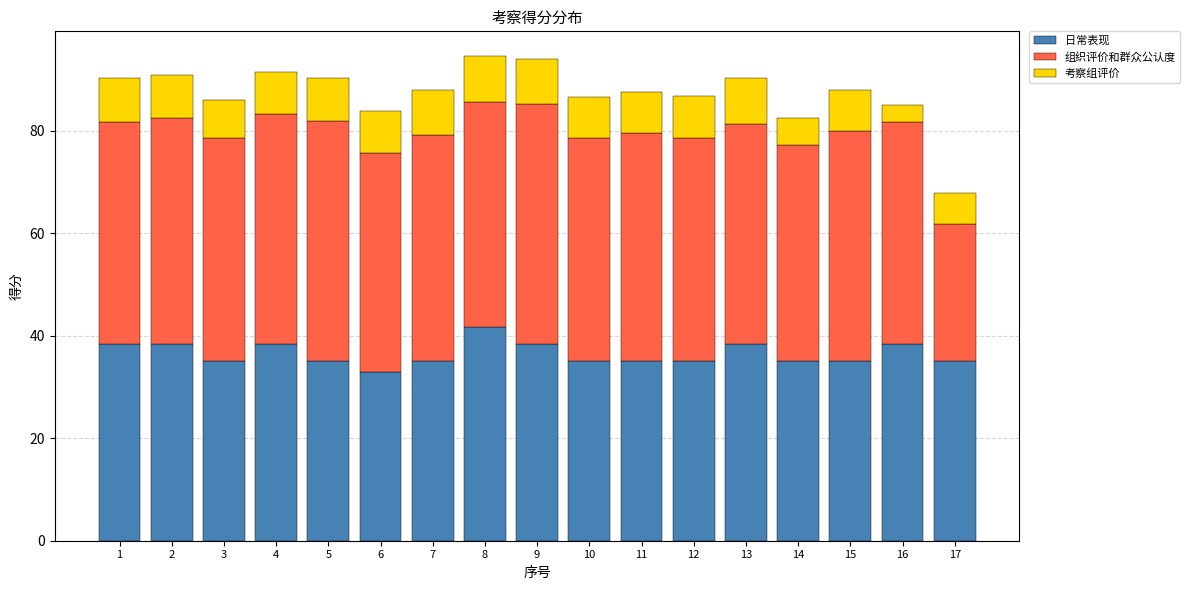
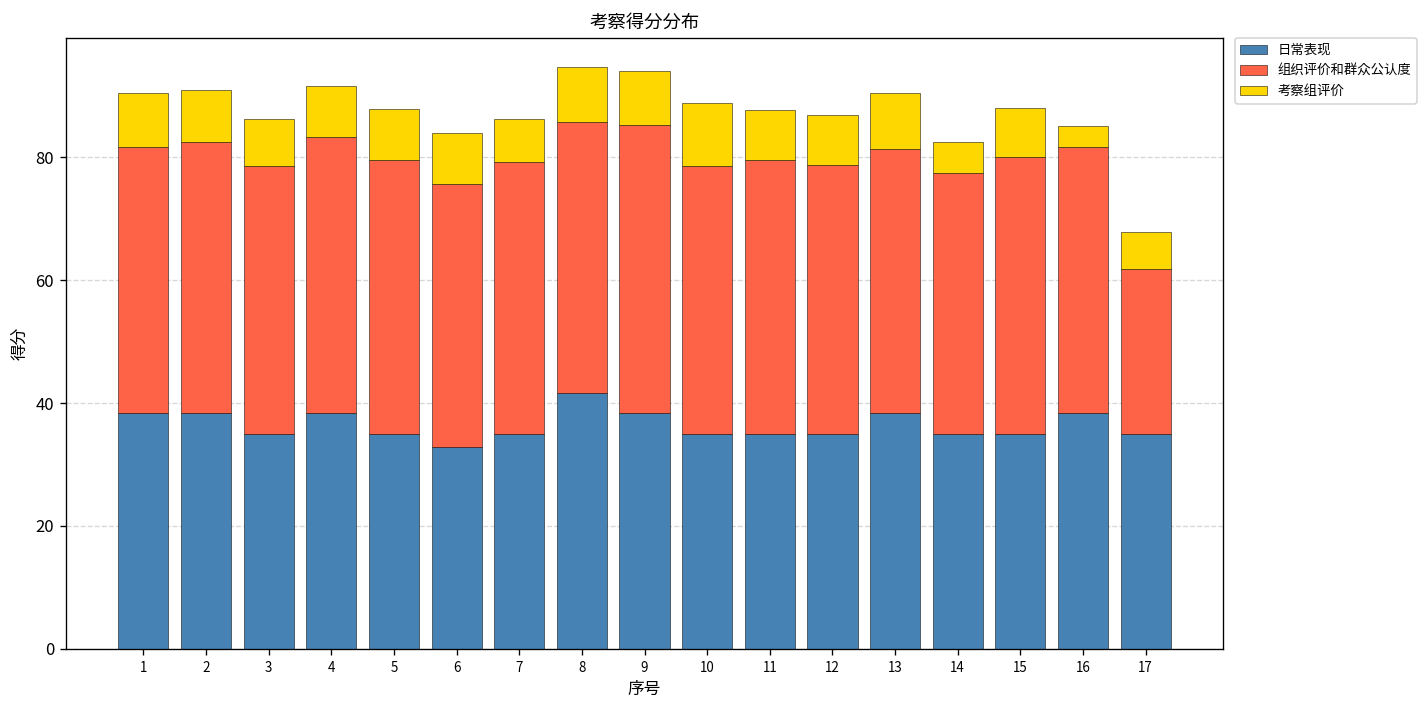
  {
    "日常表现": {
      "1": 38,
      "2": 38,
      "3": 35,
      "4": 38,
      "5": 35,
      "6": 33,
      "7": 35,
      "8": 42,
      "9": 38,
      "10": 35,
      "11": 35,
      "12": 35,
      "13": 38,
      "14": 35,
      "15": 35,
      "16": 38,
      "17": 35
    },
    "组织评价和群众公认度": {
      "1": 43,
      "2": 44,
      "3": 44,
      "4": 45,
-     "5": 47,
+     "5": 45,
      "6": 43,
      "7": 44,
      "8": 44,
      "9": 47,
      "10": 44,
      "11": 45,
      "12": 44,
      "13": 43,
      "14": 42,
      "15": 45,
      "16": 43,
      "17": 27
    },
    "考察组评价": {
      "1": 9,
      "2": 8,
      "3": 8,
      "4": 8,
      "5": 8,
      "6": 8,
-     "7": 9,
+     "7": 7,
      "8": 9,
      "9": 9,
-     "10": 8,
+     "10": 10,
      "11": 8,
      "12": 8,
      "13": 9,
      "14": 5,
      "15": 8,
      "16": 3,
      "17": 6
    }
  }
